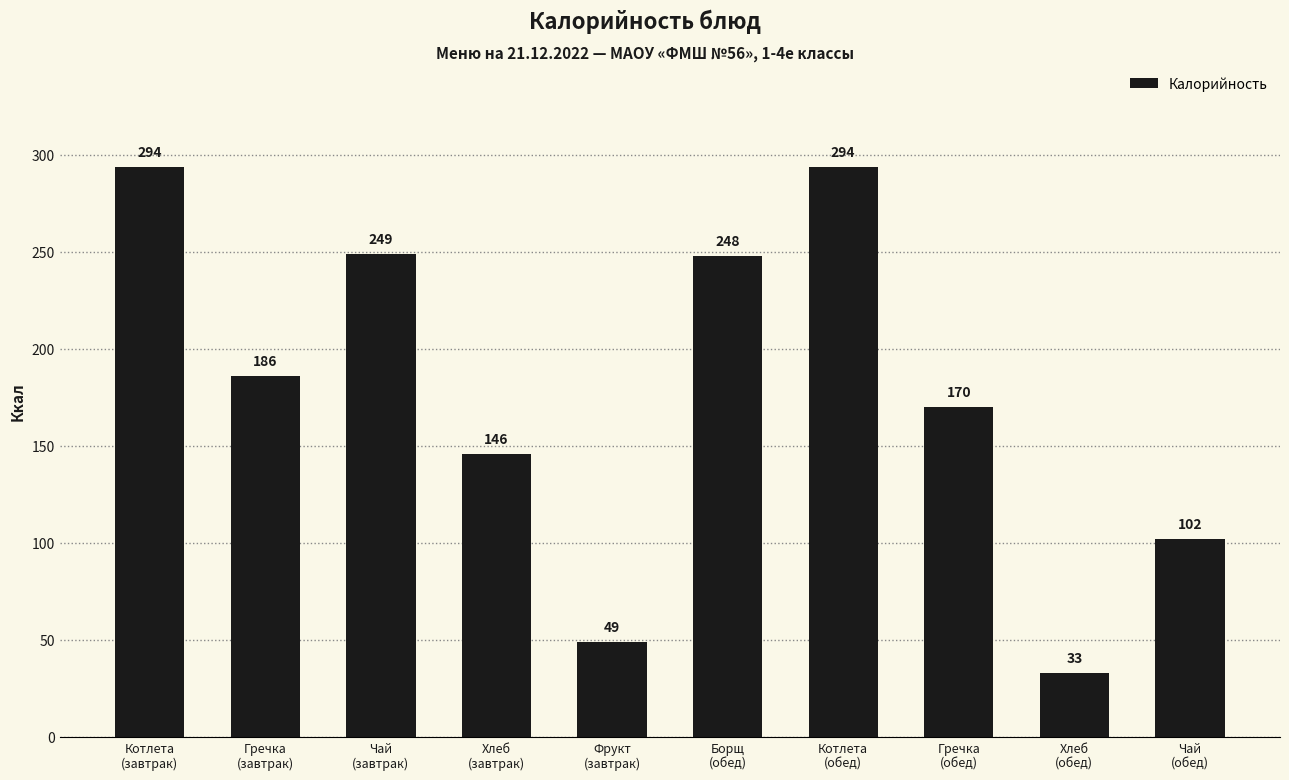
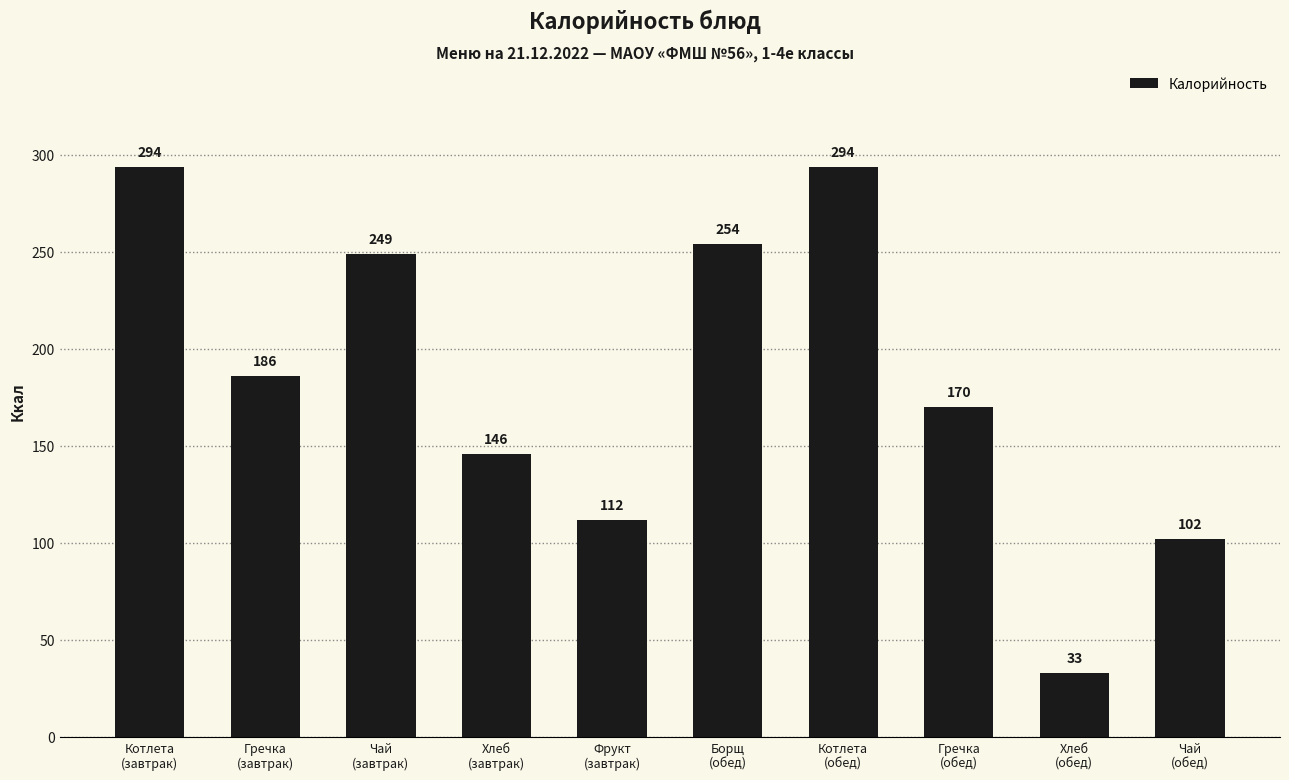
  {
    "Котлета (завтрак)": 294,
    "Гречка (завтрак)": 186,
    "Чай (завтрак)": 249,
    "Хлеб (завтрак)": 146,
-   "Фрукт (завтрак)": 49,
-   "Борщ (обед)": 248,
+   "Фрукт (завтрак)": 112,
+   "Борщ (обед)": 254,
    "Котлета (обед)": 294,
    "Гречка (обед)": 170,
    "Хлеб (обед)": 33,
    "Чай (обед)": 102
  }
